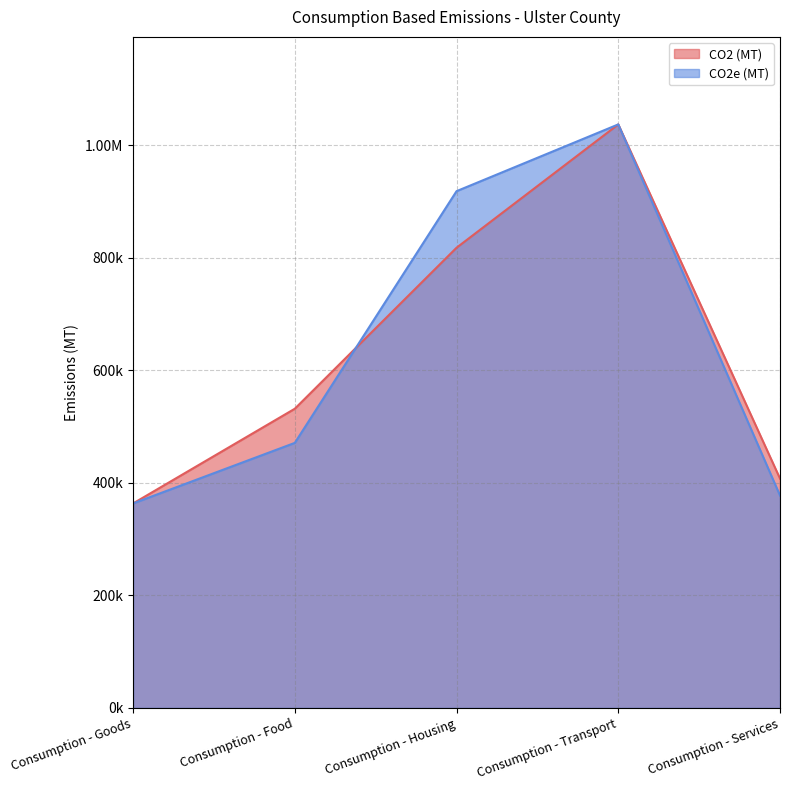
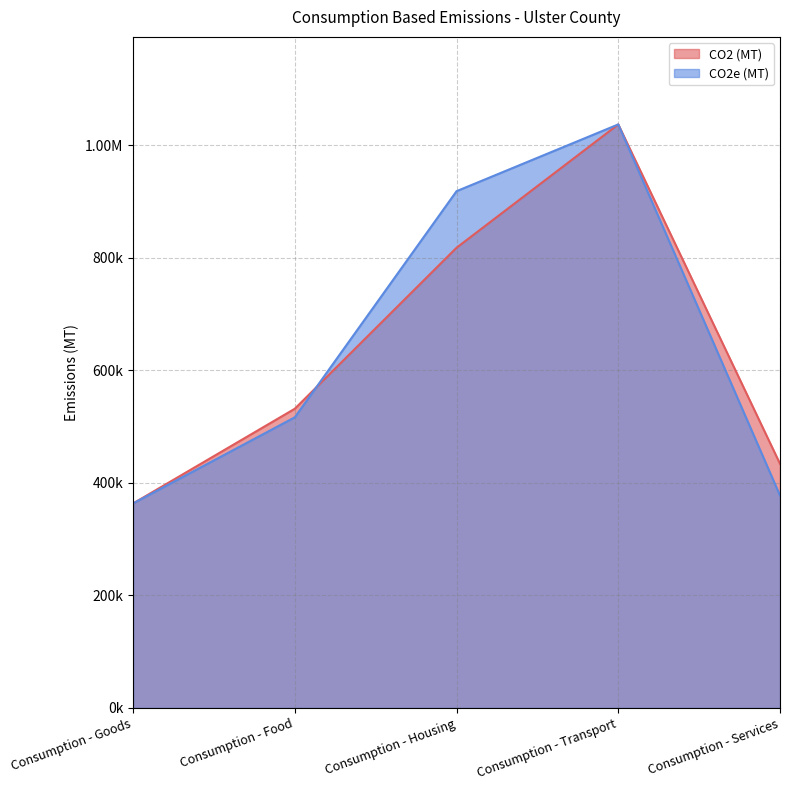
  {
    "CO2 (MT)": {
      "Consumption - Food": 530000,
      "Consumption - Housing": 820000,
-     "Consumption - Services": 410000
+     "Consumption - Services": 430000
    },
    "CO2e (MT)": {
-     "Consumption - Food": 470000,
+     "Consumption - Food": 520000,
      "Consumption - Housing": 920000,
      "Consumption - Services": 380000
    }
  }
